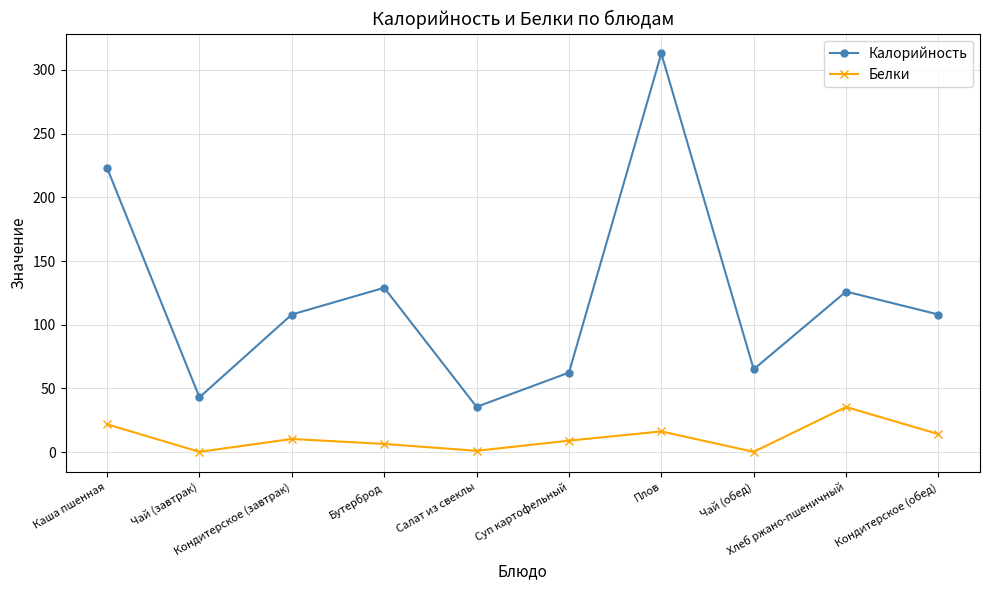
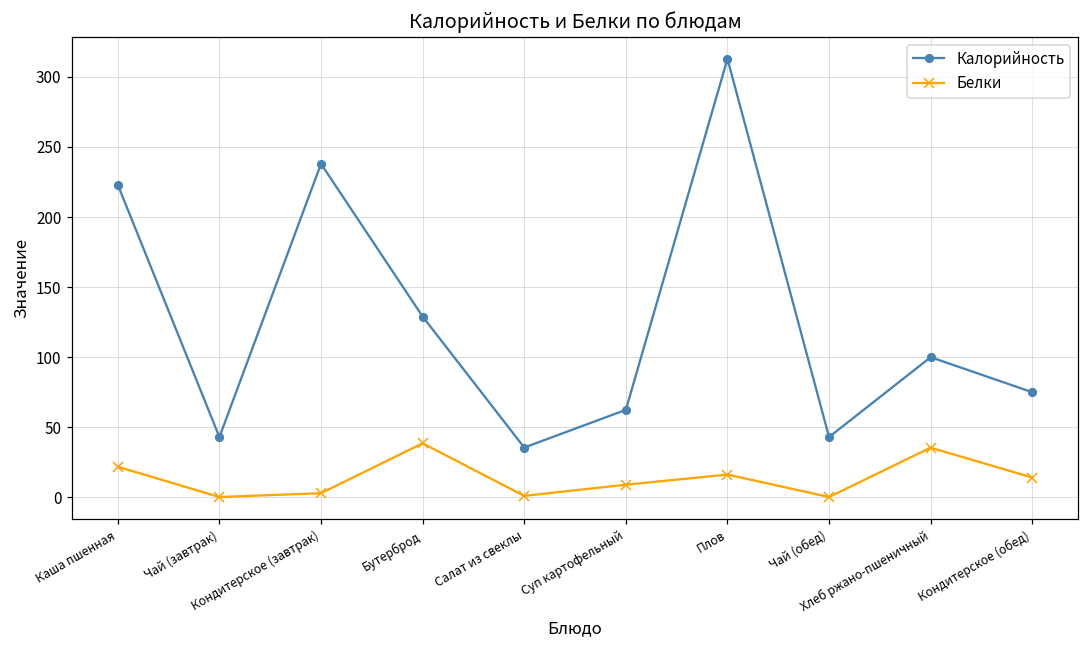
  {
    "Калорийность": {
      "Каша пшенная": 223,
      "Чай (завтрак)": 43,
-     "Кондитерское (завтрак)": 108,
+     "Кондитерское (завтрак)": 238,
      "Бутерброд": 129,
      "Салат из свеклы": 36,
      "Суп картофельный": 62,
      "Плов": 313,
-     "Чай (обед)": 65,
-     "Хлеб ржано-пшеничный": 126,
-     "Кондитерское (обед)": 108
+     "Чай (обед)": 43,
+     "Хлеб ржано-пшеничный": 100,
+     "Кондитерское (обед)": 75
    },
    "Белки": {
      "Каша пшенная": 22,
      "Чай (завтрак)": 0,
-     "Кондитерское (завтрак)": 10,
-     "Бутерброд": 6,
+     "Кондитерское (завтрак)": 3,
+     "Бутерброд": 39,
      "Салат из свеклы": 1,
      "Суп картофельный": 9,
      "Плов": 16,
      "Чай (обед)": 0,
      "Хлеб ржано-пшеничный": 35,
      "Кондитерское (обед)": 14
    }
  }
